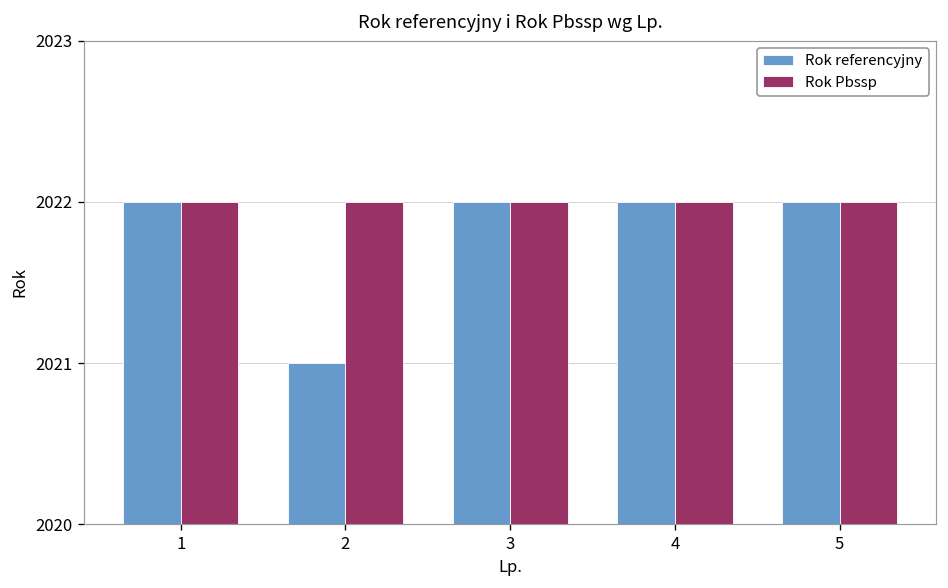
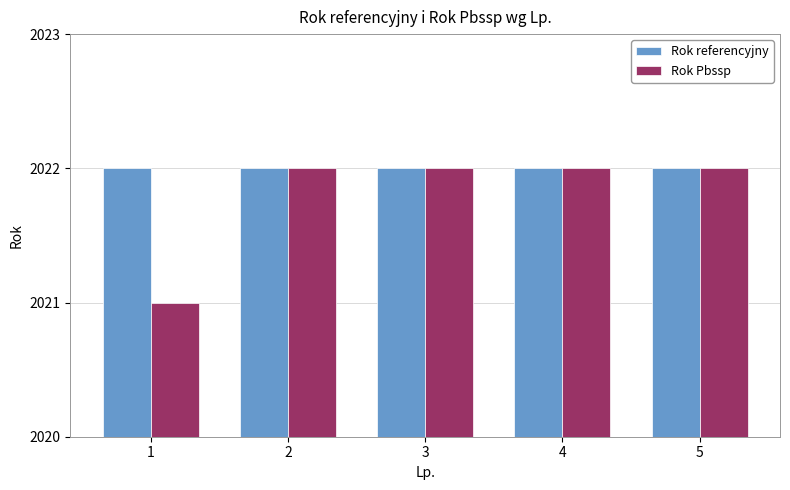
  {
    "Rok referencyjny": {
      "1": 2022,
-     "2": 2021,
+     "2": 2022,
      "3": 2022,
      "4": 2022,
      "5": 2022
    },
    "Rok Pbssp": {
-     "1": 2022,
+     "1": 2021,
      "2": 2022,
      "3": 2022,
      "4": 2022,
      "5": 2022
    }
  }
